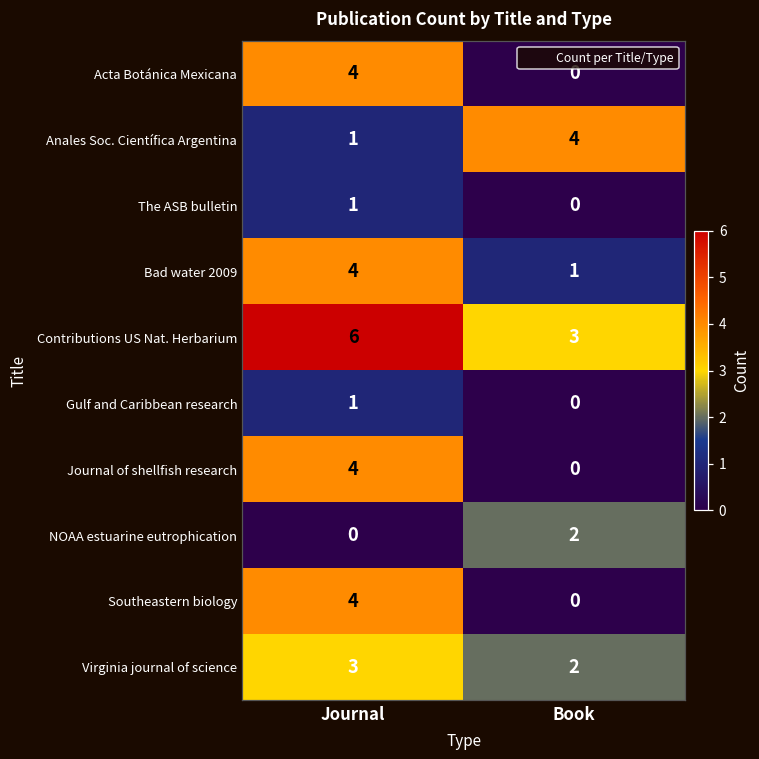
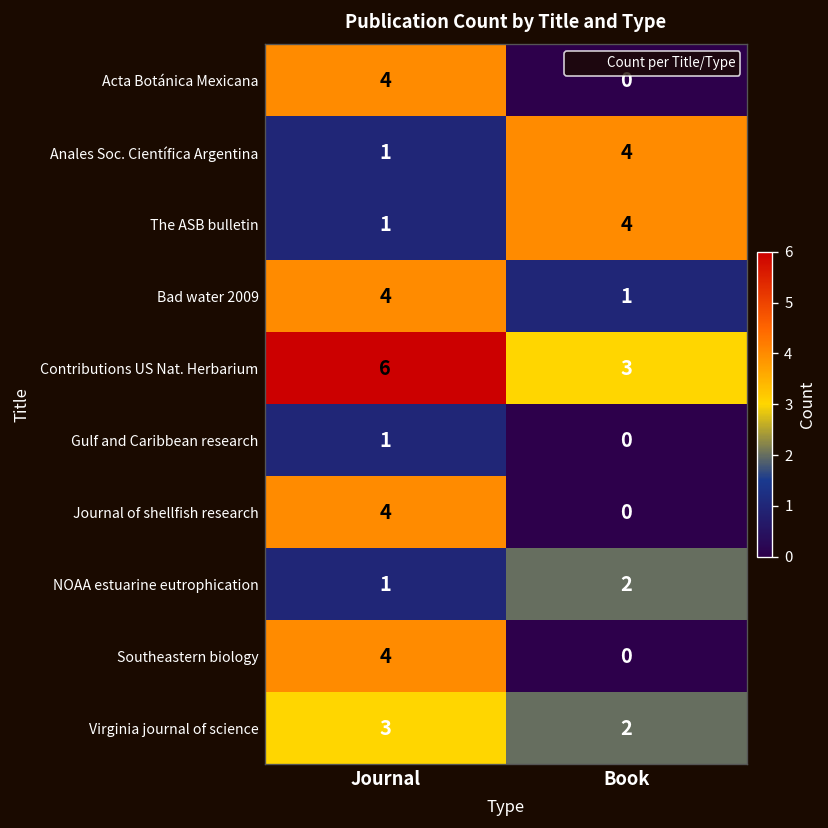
  {
    "Acta Botánica Mexicana": {
      "Journal": 4
    },
    "Anales Soc. Científica Argentina": {
      "Journal": 1,
      "Book": 4
    },
    "The ASB bulletin": {
      "Journal": 1,
-     "Book": 0
+     "Book": 4
    },
    "Bad water 2009": {
      "Journal": 4,
      "Book": 1
    },
    "Contributions US Nat. Herbarium": {
      "Journal": 6,
      "Book": 3
    },
    "Gulf and Caribbean research": {
      "Journal": 1,
      "Book": 0
    },
    "Journal of shellfish research": {
      "Journal": 4,
      "Book": 0
    },
    "NOAA estuarine eutrophication": {
-     "Journal": 0,
+     "Journal": 1,
      "Book": 2
    },
    "Southeastern biology": {
      "Journal": 4,
      "Book": 0
    },
    "Virginia journal of science": {
      "Journal": 3,
      "Book": 2
    }
  }
